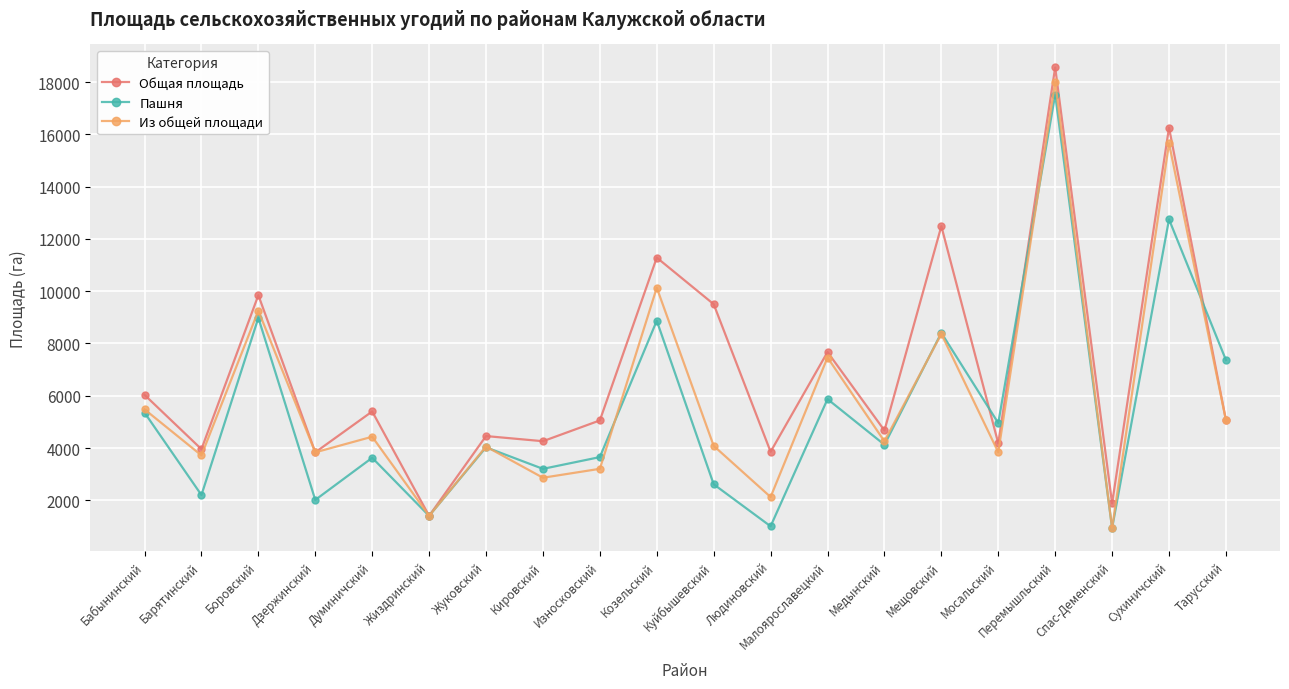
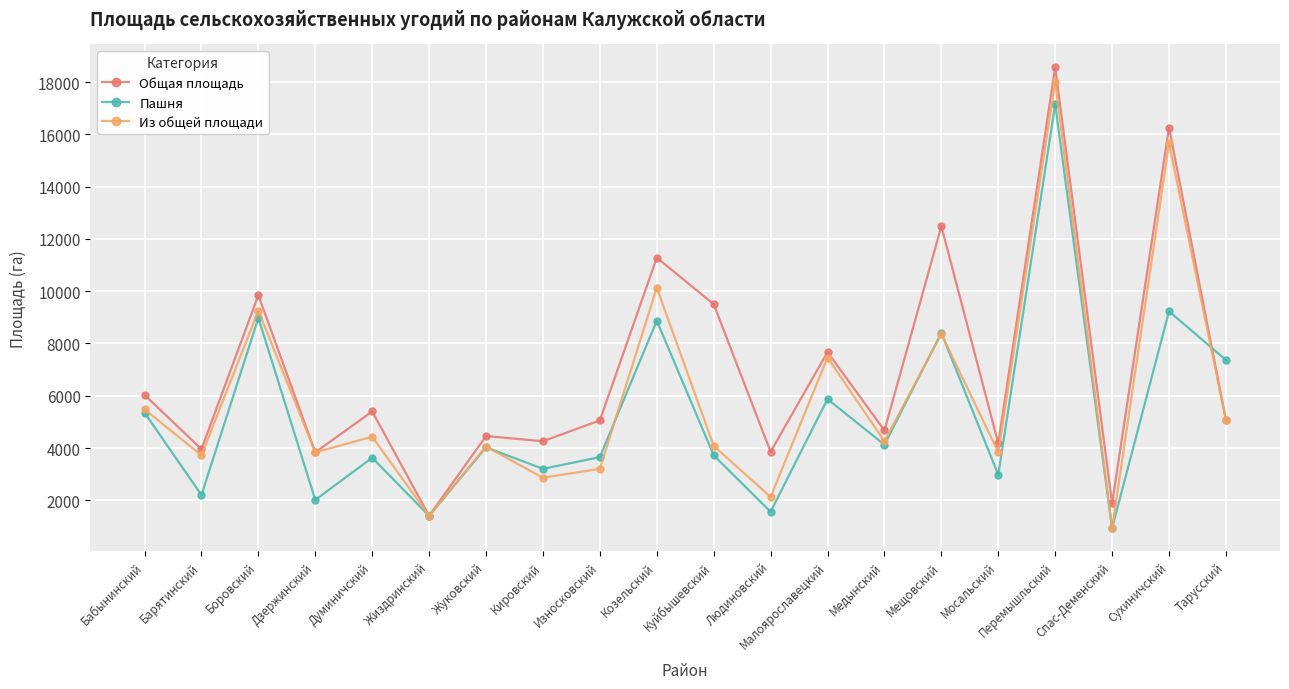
  {
    "Пашня": {
      "Бабынинский": 5400,
      "Барятинский": 2200,
      "Боровский": 9000,
      "Дзержинский": 2000,
      "Думиничский": 3600,
      "Кировский": 3200,
      "Износковский": 3700,
      "Козельский": 8900,
-     "Куйбышевский": 2600,
-     "Людиновский": 1000,
+     "Куйбышевский": 3700,
+     "Людиновский": 1600,
      "Малоярославецкий": 5900,
      "Медынский": 4100,
-     "Мосальский": 5000,
-     "Перемышльский": 17500,
-     "Сухиничский": 12700,
+     "Мосальский": 3000,
+     "Перемышльский": 17200,
+     "Сухиничский": 9200,
      "Тарусский": 7400
    }
  }
